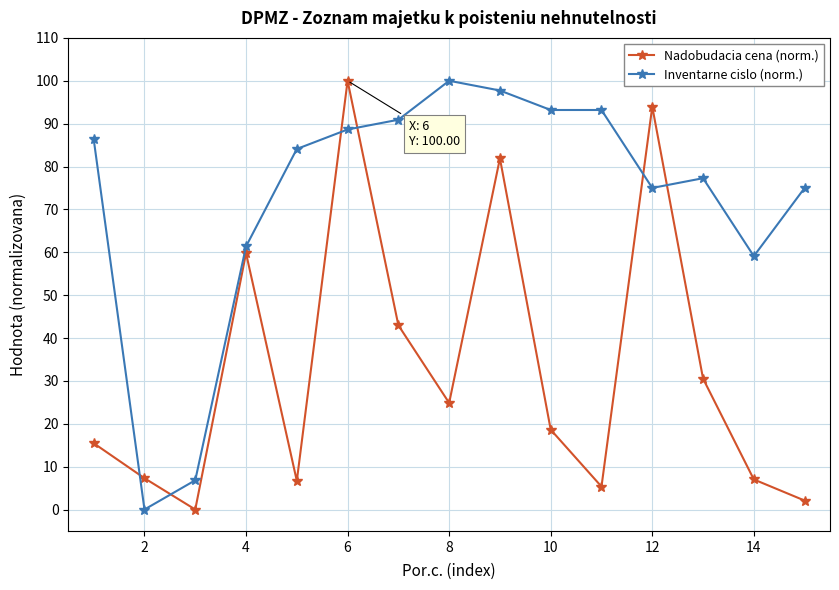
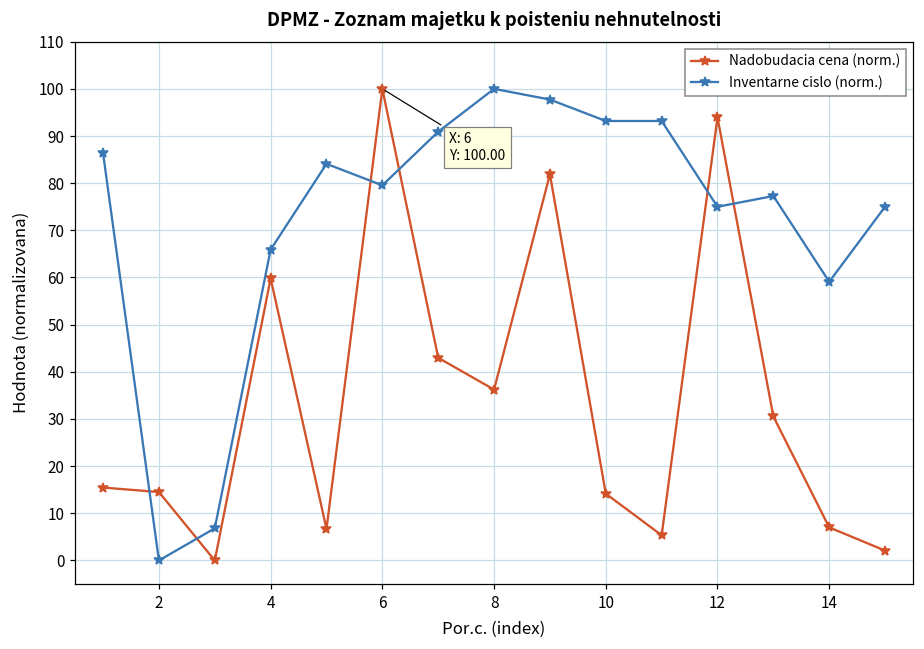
  {
    "Nadobudacia cena (norm.)": {
-     "2": 7,
+     "2": 15,
      "4": 60,
      "6": 100,
-     "8": 25,
-     "10": 19,
+     "8": 36,
+     "10": 14,
      "12": 94,
      "14": 7
    },
    "Inventarne cislo (norm.)": {
      "2": 0,
-     "4": 61,
-     "6": 89,
+     "4": 66,
+     "6": 80,
      "8": 100,
      "10": 93,
      "12": 75,
      "14": 59
    }
  }
